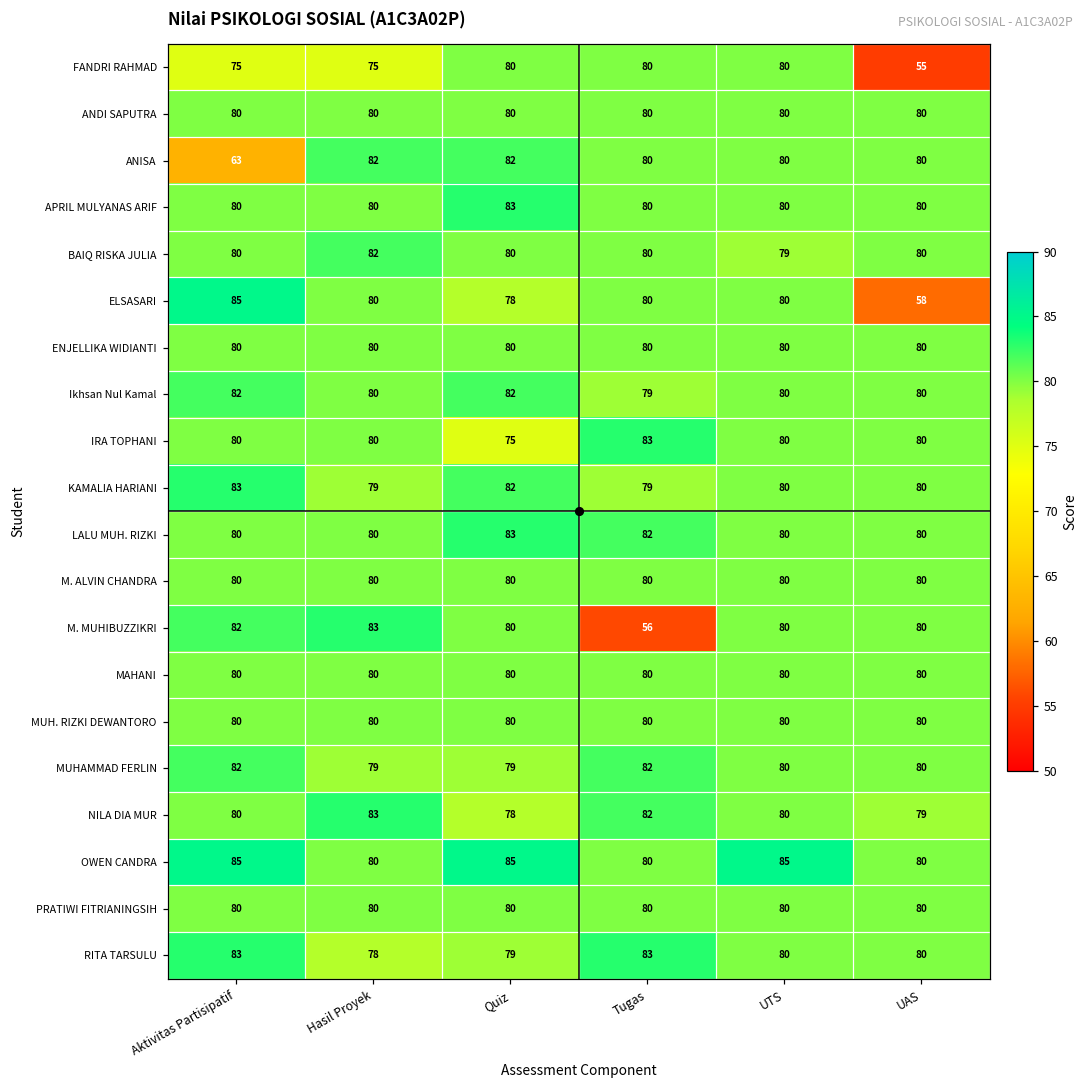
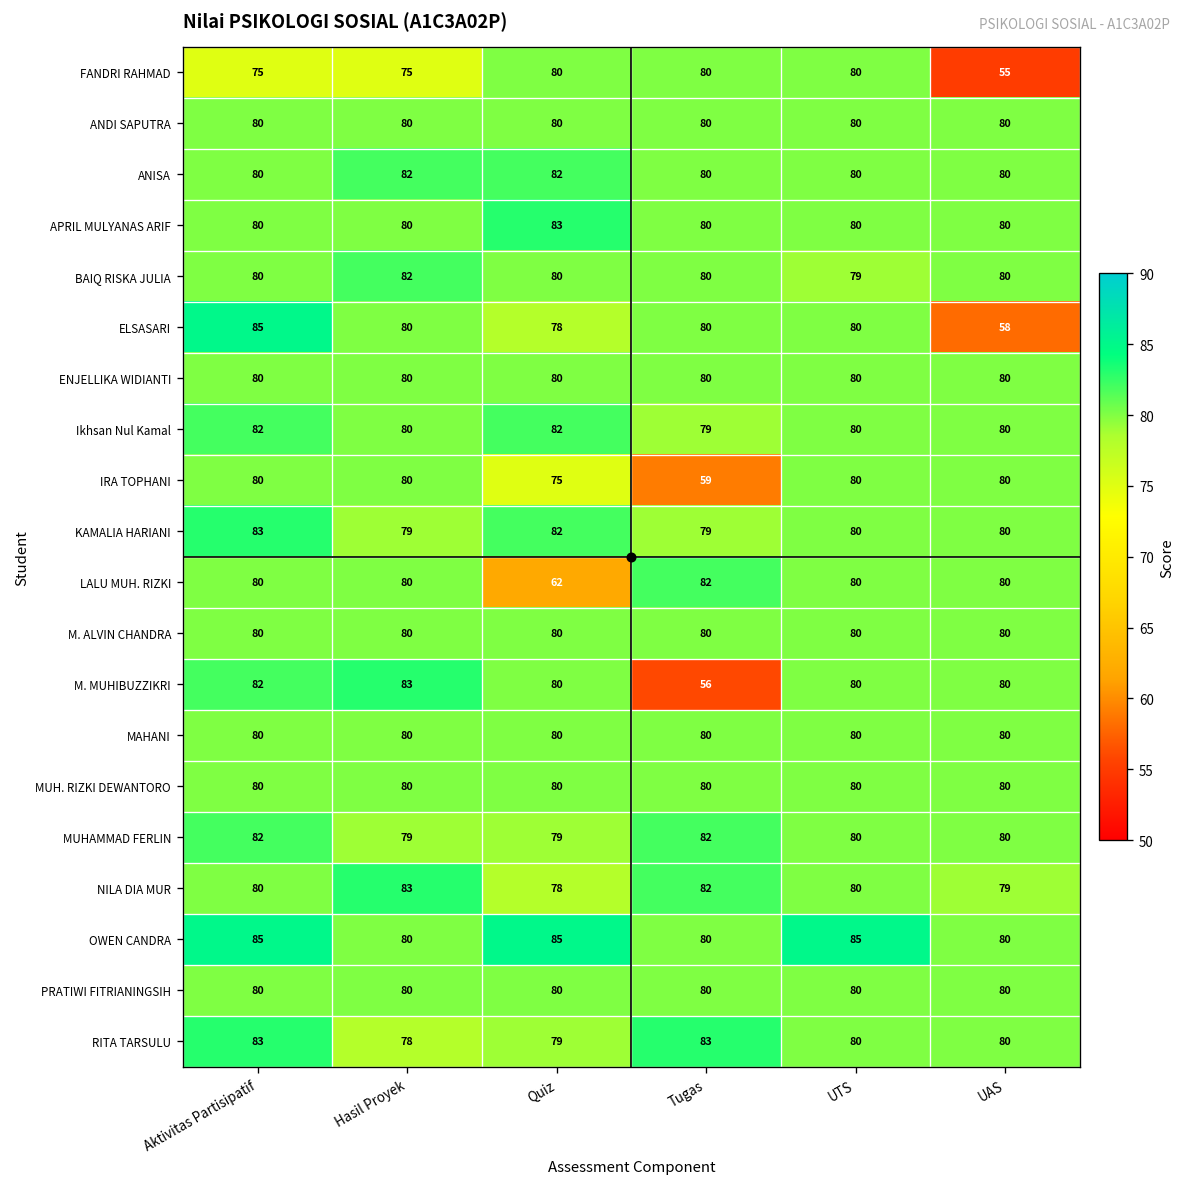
  {
    "FANDRI RAHMAD": {
      "Aktivitas Partisipatif": 75,
      "Hasil Proyek": 75,
      "Quiz": 80,
      "Tugas": 80,
      "UTS": 80,
      "UAS": 55
    },
    "ANDI SAPUTRA": {
      "Aktivitas Partisipatif": 80,
      "Hasil Proyek": 80,
      "Quiz": 80,
      "Tugas": 80,
      "UTS": 80,
      "UAS": 80
    },
    "ANISA": {
-     "Aktivitas Partisipatif": 63,
+     "Aktivitas Partisipatif": 80,
      "Hasil Proyek": 82,
      "Quiz": 82,
      "Tugas": 80,
      "UTS": 80,
      "UAS": 80
    },
    "APRIL MULYANAS ARIF": {
      "Aktivitas Partisipatif": 80,
      "Hasil Proyek": 80,
      "Quiz": 83,
      "Tugas": 80,
      "UTS": 80,
      "UAS": 80
    },
    "BAIQ RISKA JULIA": {
      "Aktivitas Partisipatif": 80,
      "Hasil Proyek": 82,
      "Quiz": 80,
      "Tugas": 80,
      "UTS": 79,
      "UAS": 80
    },
    "ELSASARI": {
      "Aktivitas Partisipatif": 85,
      "Hasil Proyek": 80,
      "Quiz": 78,
      "Tugas": 80,
      "UTS": 80,
      "UAS": 58
    },
    "ENJELLIKA WIDIANTI": {
      "Aktivitas Partisipatif": 80,
      "Hasil Proyek": 80,
      "Quiz": 80,
      "Tugas": 80,
      "UTS": 80,
      "UAS": 80
    },
    "Ikhsan Nul Kamal": {
      "Aktivitas Partisipatif": 82,
      "Hasil Proyek": 80,
      "Quiz": 82,
      "Tugas": 79,
      "UTS": 80,
      "UAS": 80
    },
    "IRA TOPHANI": {
      "Aktivitas Partisipatif": 80,
      "Hasil Proyek": 80,
      "Quiz": 75,
-     "Tugas": 83,
+     "Tugas": 59,
      "UTS": 80,
      "UAS": 80
    },
    "KAMALIA HARIANI": {
      "Aktivitas Partisipatif": 83,
      "Hasil Proyek": 79,
      "Quiz": 82,
      "Tugas": 79,
      "UTS": 80,
      "UAS": 80
    },
    "LALU MUH. RIZKI": {
      "Aktivitas Partisipatif": 80,
      "Hasil Proyek": 80,
-     "Quiz": 83,
+     "Quiz": 62,
      "Tugas": 82,
      "UTS": 80,
      "UAS": 80
    },
    "M. ALVIN CHANDRA": {
      "Aktivitas Partisipatif": 80,
      "Hasil Proyek": 80,
      "Quiz": 80,
      "Tugas": 80,
      "UTS": 80,
      "UAS": 80
    },
    "M. MUHIBUZZIKRI": {
      "Aktivitas Partisipatif": 82,
      "Hasil Proyek": 83,
      "Quiz": 80,
      "Tugas": 56,
      "UTS": 80,
      "UAS": 80
    },
    "MAHANI": {
      "Aktivitas Partisipatif": 80,
      "Hasil Proyek": 80,
      "Quiz": 80,
      "Tugas": 80,
      "UTS": 80,
      "UAS": 80
    },
    "MUH. RIZKI DEWANTORO": {
      "Aktivitas Partisipatif": 80,
      "Hasil Proyek": 80,
      "Quiz": 80,
      "Tugas": 80,
      "UTS": 80,
      "UAS": 80
    },
    "MUHAMMAD FERLIN": {
      "Aktivitas Partisipatif": 82,
      "Hasil Proyek": 79,
      "Quiz": 79,
      "Tugas": 82,
      "UTS": 80,
      "UAS": 80
    },
    "NILA DIA MUR": {
      "Aktivitas Partisipatif": 80,
      "Hasil Proyek": 83,
      "Quiz": 78,
      "Tugas": 82,
      "UTS": 80,
      "UAS": 79
    },
    "OWEN CANDRA": {
      "Aktivitas Partisipatif": 85,
      "Hasil Proyek": 80,
      "Quiz": 85,
      "Tugas": 80,
      "UTS": 85,
      "UAS": 80
    },
    "PRATIWI FITRIANINGSIH": {
      "Aktivitas Partisipatif": 80,
      "Hasil Proyek": 80,
      "Quiz": 80,
      "Tugas": 80,
      "UTS": 80,
      "UAS": 80
    },
    "RITA TARSULU": {
      "Aktivitas Partisipatif": 83,
      "Hasil Proyek": 78,
      "Quiz": 79,
      "Tugas": 83,
      "UTS": 80,
      "UAS": 80
    }
  }
